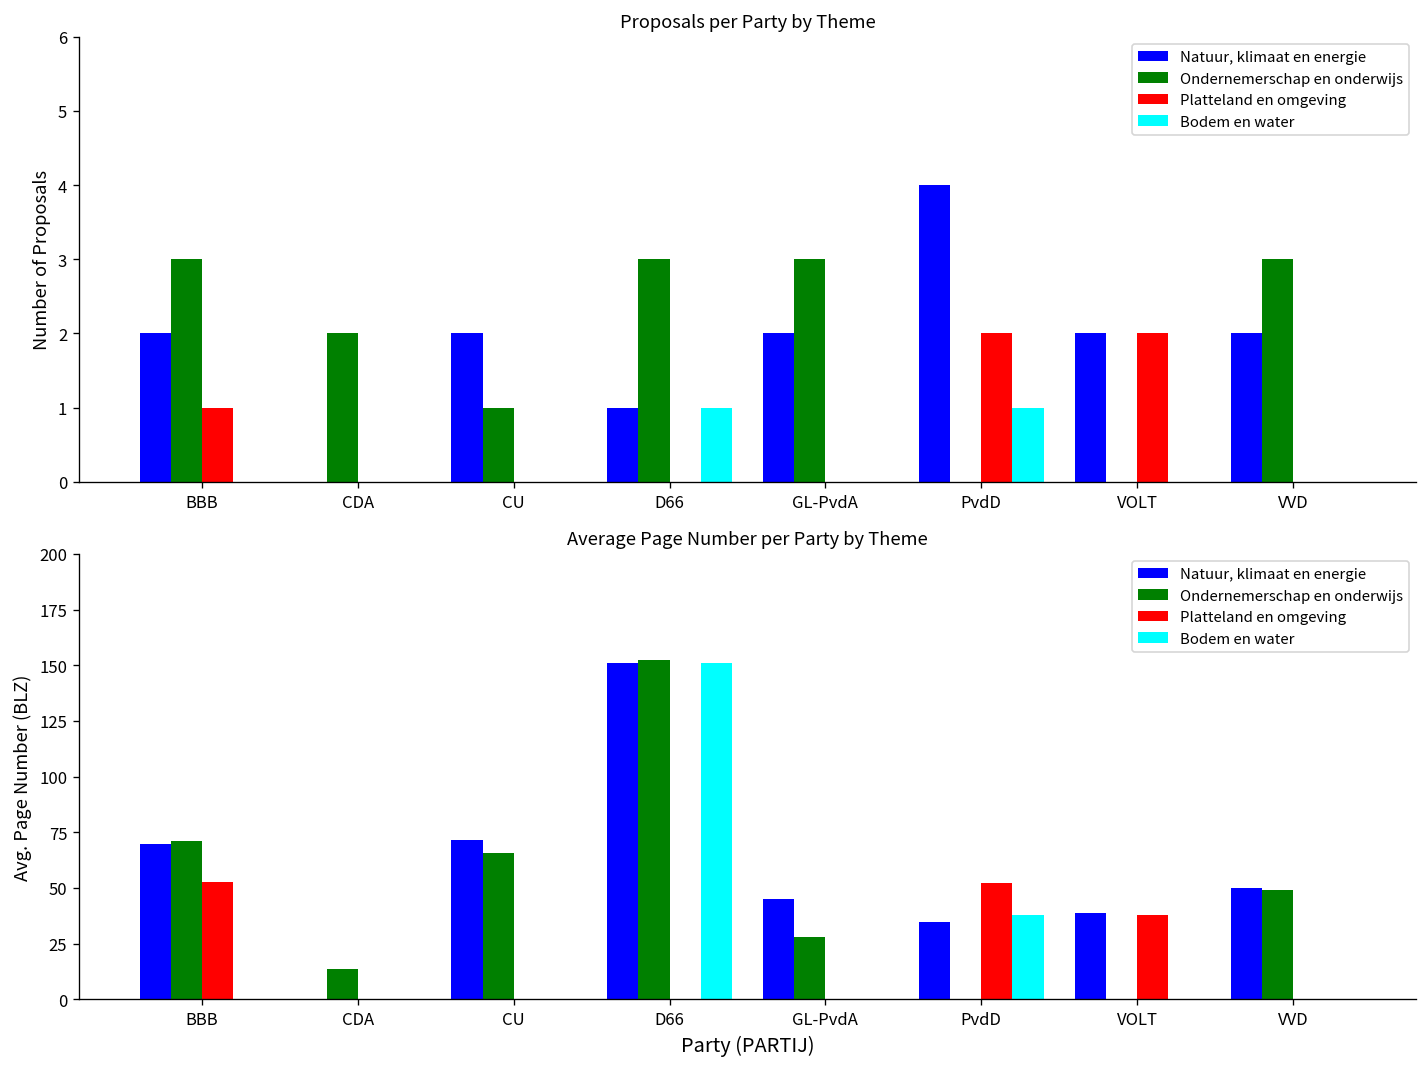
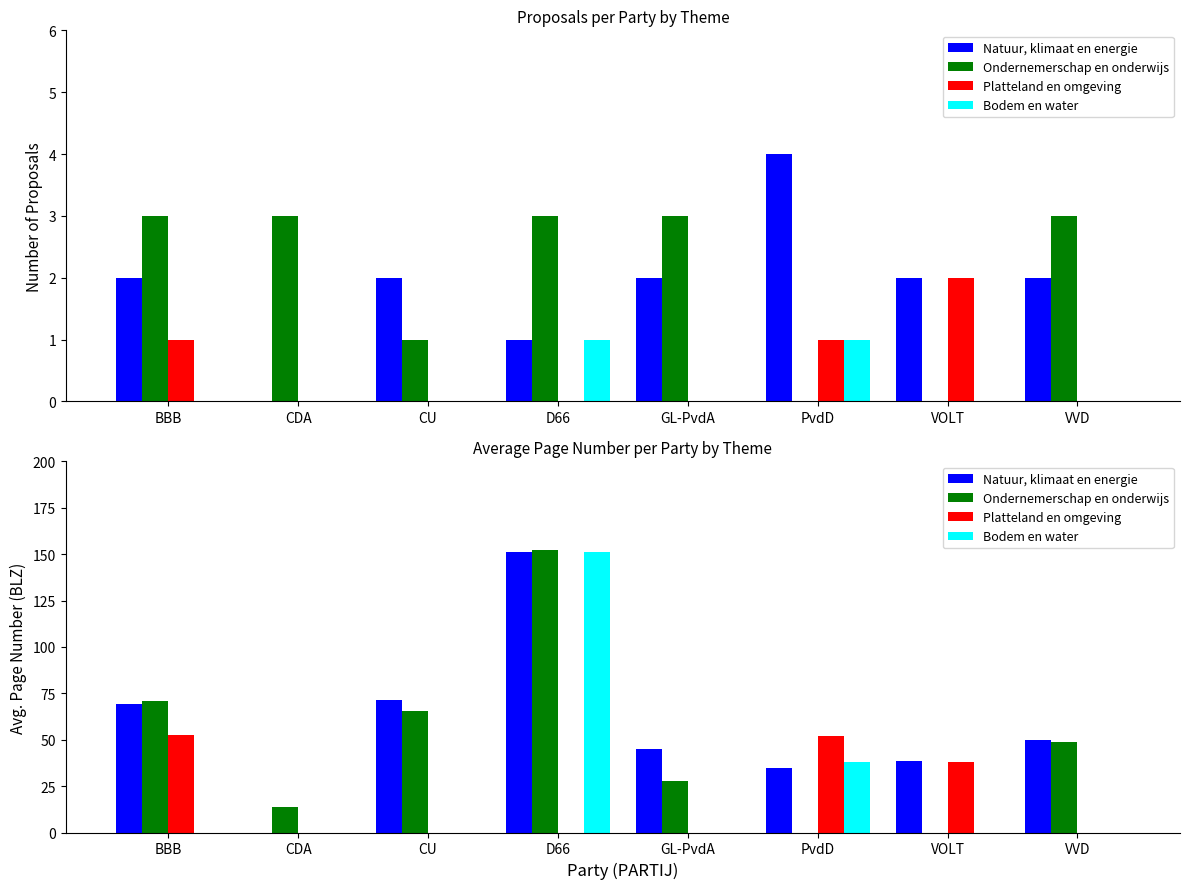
  {
    "Proposals per Party by Theme": {
      "Natuur, klimaat en energie": {
        "BBB": 2,
        "CDA": 0,
        "CU": 2,
        "D66": 1,
        "GL-PvdA": 2,
        "PvdD": 4,
        "VOLT": 2,
        "VVD": 2
      },
      "Ondernemerschap en onderwijs": {
        "BBB": 3,
-       "CDA": 2,
+       "CDA": 3,
        "CU": 1,
        "D66": 3,
        "GL-PvdA": 3,
        "PvdD": 0,
        "VOLT": 0,
        "VVD": 3
      },
      "Platteland en omgeving": {
        "BBB": 1,
        "CDA": 0,
        "CU": 0,
        "D66": 0,
        "GL-PvdA": 0,
-       "PvdD": 2,
+       "PvdD": 1,
        "VOLT": 2,
        "VVD": 0
      },
      "Bodem en water": {
        "BBB": 0,
        "CDA": 0,
        "CU": 0,
        "D66": 1,
        "GL-PvdA": 0,
        "PvdD": 1,
        "VOLT": 0,
        "VVD": 0
      }
    },
    "Average Page Number per Party by Theme": {
      "Natuur, klimaat en energie": {
        "BBB": 70,
        "CDA": 0,
        "CU": 72,
        "D66": 151,
        "GL-PvdA": 45,
        "PvdD": 35,
        "VOLT": 39,
        "VVD": 50
      },
      "Ondernemerschap en onderwijs": {
        "BBB": 71,
        "CDA": 14,
        "CU": 66,
        "D66": 153,
        "GL-PvdA": 28,
        "PvdD": 0,
        "VOLT": 0,
        "VVD": 49
      },
      "Platteland en omgeving": {
        "BBB": 53,
        "CDA": 0,
        "CU": 0,
        "D66": 0,
        "GL-PvdA": 0,
        "PvdD": 52,
        "VOLT": 38,
        "VVD": 0
      },
      "Bodem en water": {
        "BBB": 0,
        "CDA": 0,
        "CU": 0,
        "D66": 151,
        "GL-PvdA": 0,
        "PvdD": 38,
        "VOLT": 0,
        "VVD": 0
      }
    }
  }
